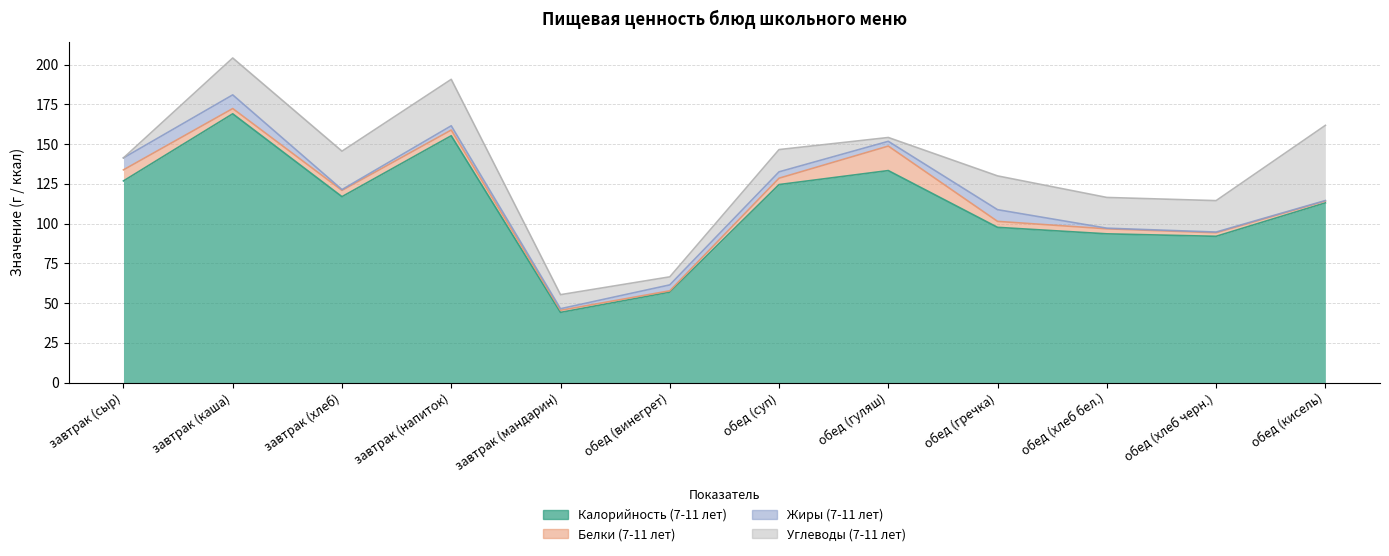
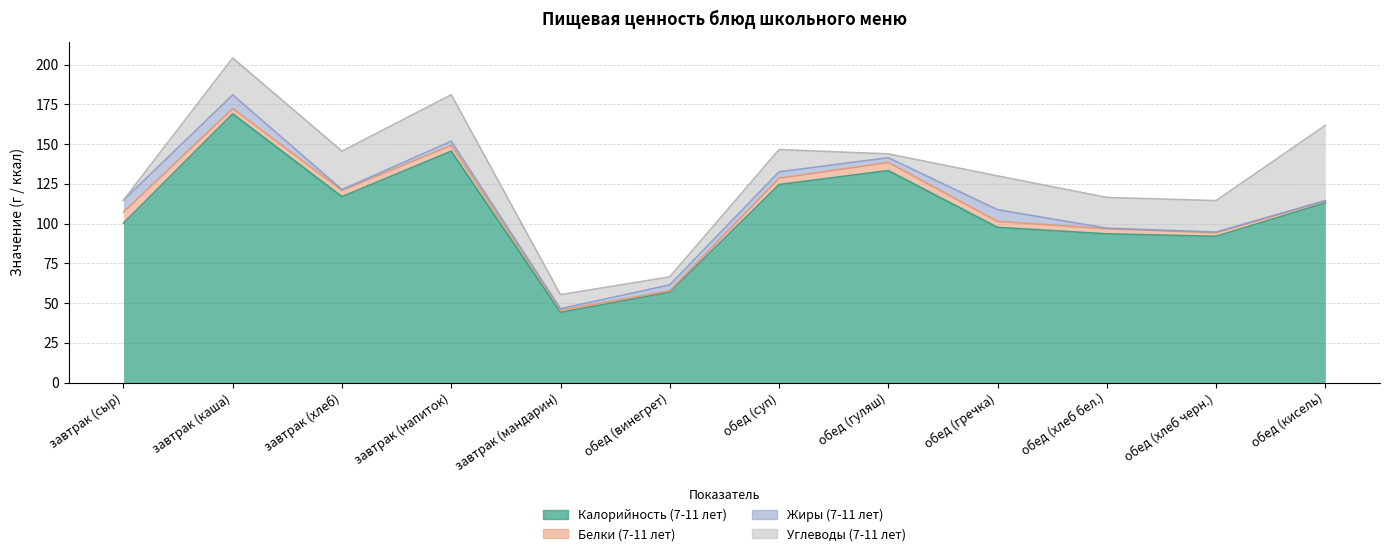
  {
    "Калорийность (7-11 лет)": {
-     "завтрак (сыр)": 127,
+     "завтрак (сыр)": 100,
      "завтрак (каша)": 169,
      "завтрак (хлеб)": 117,
-     "завтрак (напиток)": 155,
+     "завтрак (напиток)": 146,
      "обед (суп)": 125,
      "обед (гуляш)": 133,
      "обед (гречка)": 98,
      "обед (хлеб бел.)": 94,
      "обед (хлеб черн.)": 92
    },
    "Белки (7-11 лет)": {
      "завтрак (сыр)": 7,
      "завтрак (каша)": 3,
      "завтрак (напиток)": 4,
      "обед (суп)": 4,
-     "обед (гуляш)": 15,
+     "обед (гуляш)": 5,
      "обед (гречка)": 4
    }
  }
